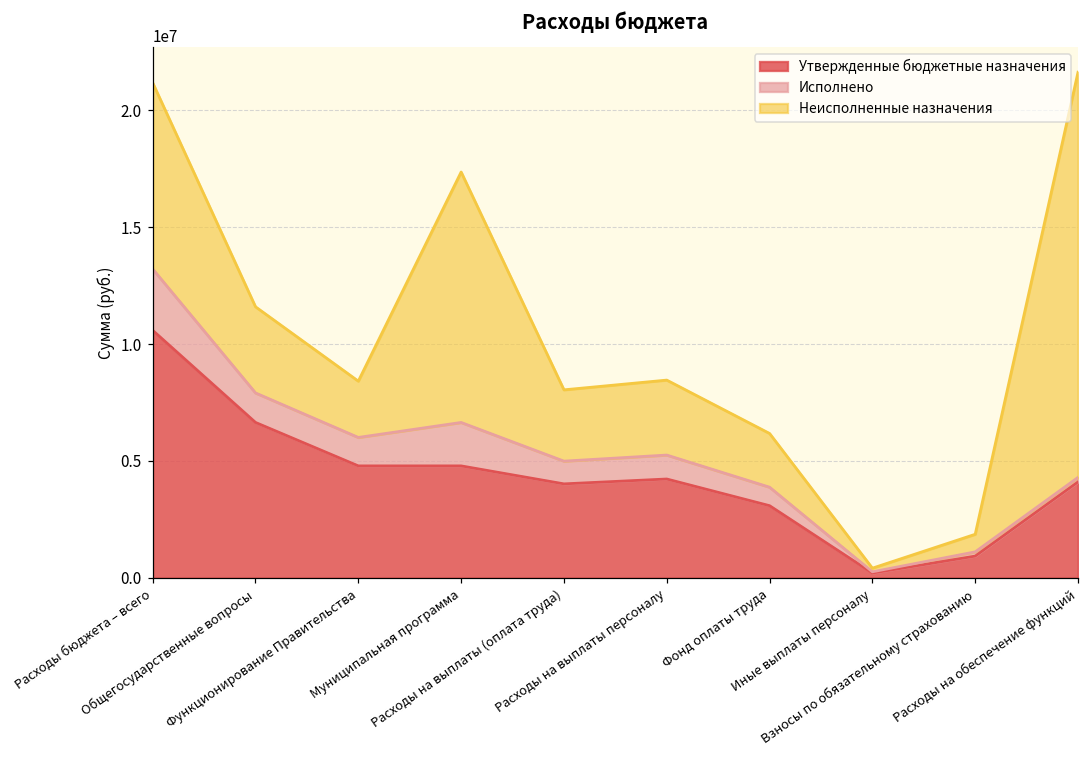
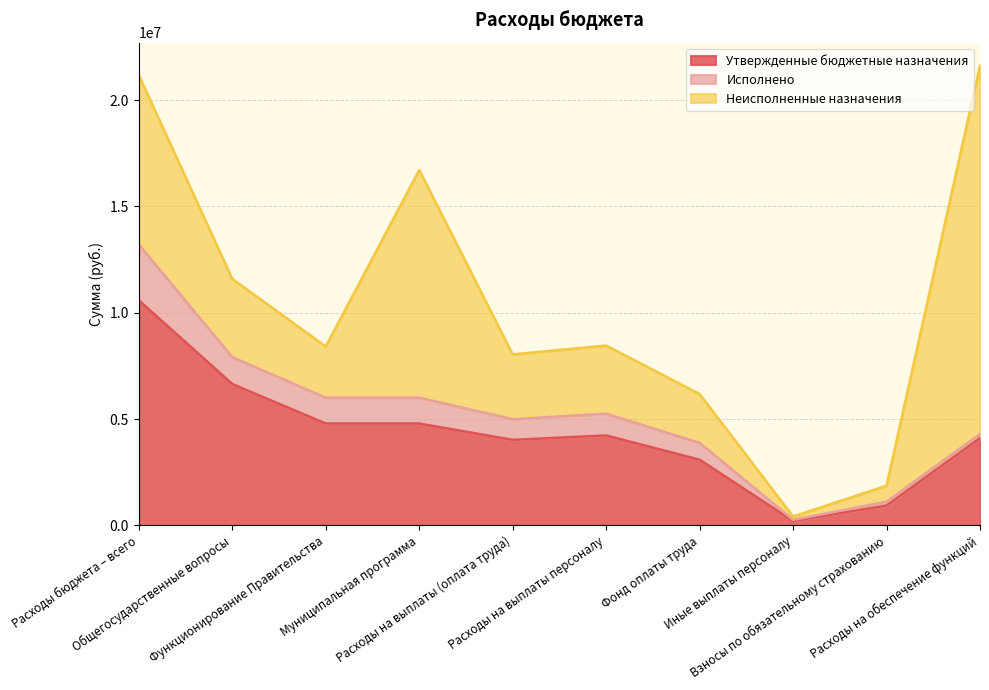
  {
    "Утвержденные бюджетные назначения": {
      "Расходы бюджета – всего": 10600000,
      "Общегосударственные вопросы": 6600000,
      "Функционирование Правительства": 4800000,
      "Муниципальная программа": 4800000,
      "Расходы на выплаты (оплата труда)": 4000000,
      "Расходы на выплаты персоналу": 4200000,
      "Фонд оплаты труда": 3100000,
      "Взносы по обязательному страхованию": 900000,
      "Расходы на обеспечение функций": 4100000
    },
    "Исполнено": {
      "Расходы бюджета – всего": 2600000,
      "Общегосударственные вопросы": 1300000,
      "Функционирование Правительства": 1200000,
-     "Муниципальная программа": 1900000,
+     "Муниципальная программа": 1200000,
      "Расходы на выплаты (оплата труда)": 1000000,
      "Расходы на выплаты персоналу": 1000000,
      "Фонд оплаты труда": 800000,
      "Взносы по обязательному страхованию": 200000,
      "Расходы на обеспечение функций": 200000
    },
    "Неисполненные назначения": {
      "Расходы бюджета – всего": 8000000,
      "Общегосударственные вопросы": 3700000,
      "Функционирование Правительства": 2400000,
      "Муниципальная программа": 10700000,
      "Расходы на выплаты (оплата труда)": 3000000,
      "Расходы на выплаты персоналу": 3200000,
      "Фонд оплаты труда": 2300000,
      "Иные выплаты персоналу": 200000,
      "Взносы по обязательному страхованию": 800000,
      "Расходы на обеспечение функций": 17300000
    }
  }
